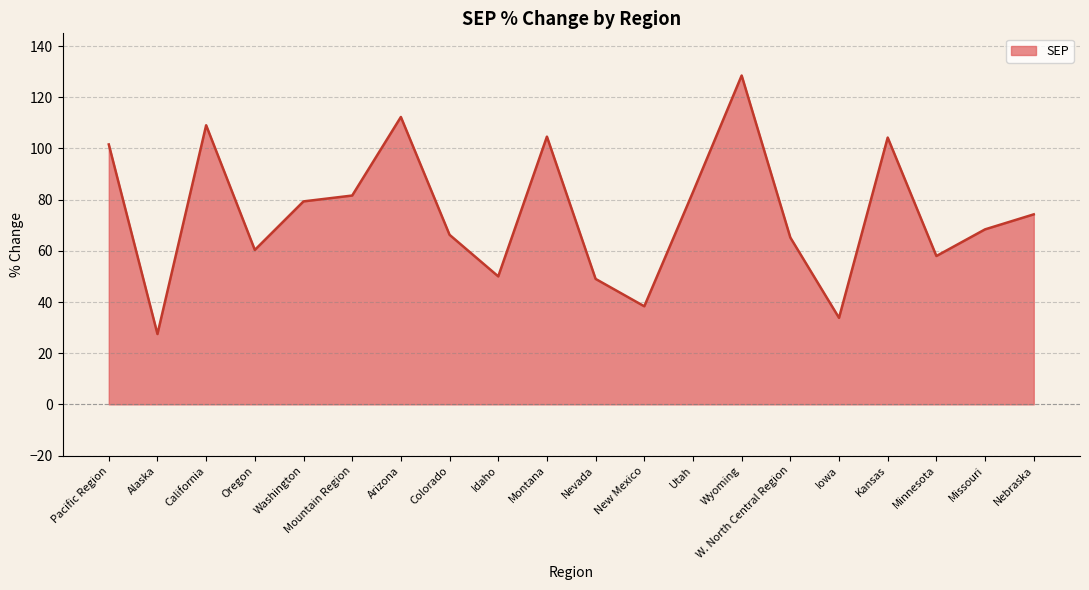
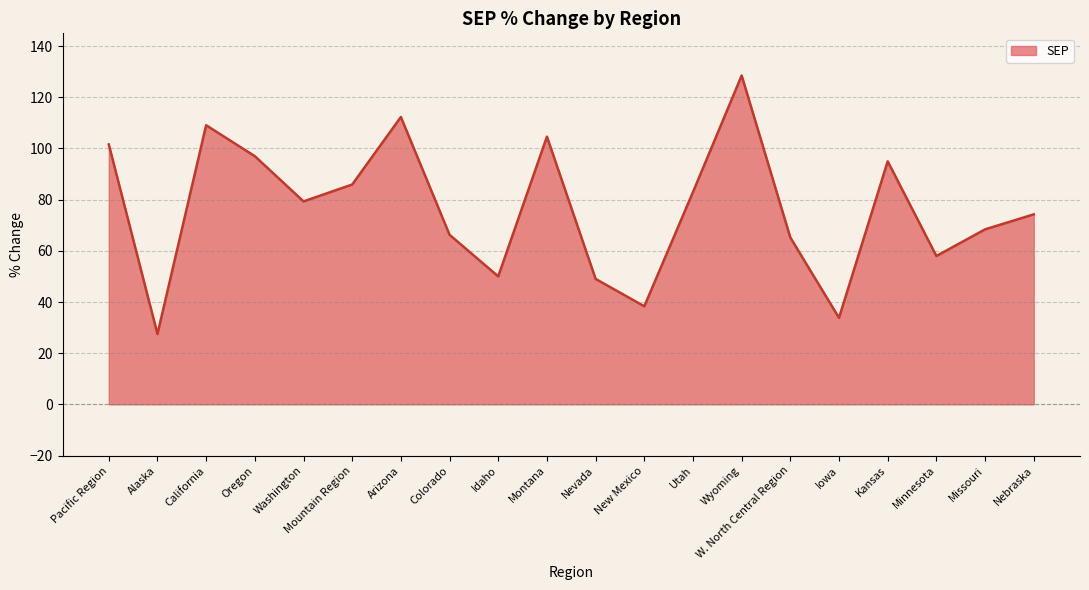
  {
    "Pacific Region": 102,
    "Alaska": 27,
    "California": 109,
-   "Oregon": 60,
+   "Oregon": 97,
    "Washington": 79,
-   "Mountain Region": 82,
+   "Mountain Region": 86,
    "Arizona": 112,
    "Colorado": 66,
    "Idaho": 50,
    "Montana": 105,
    "Nevada": 49,
    "New Mexico": 38,
    "Utah": 83,
    "Wyoming": 129,
    "W. North Central Region": 65,
    "Iowa": 34,
-   "Kansas": 104,
+   "Kansas": 95,
    "Minnesota": 58,
    "Missouri": 68,
    "Nebraska": 74
  }
